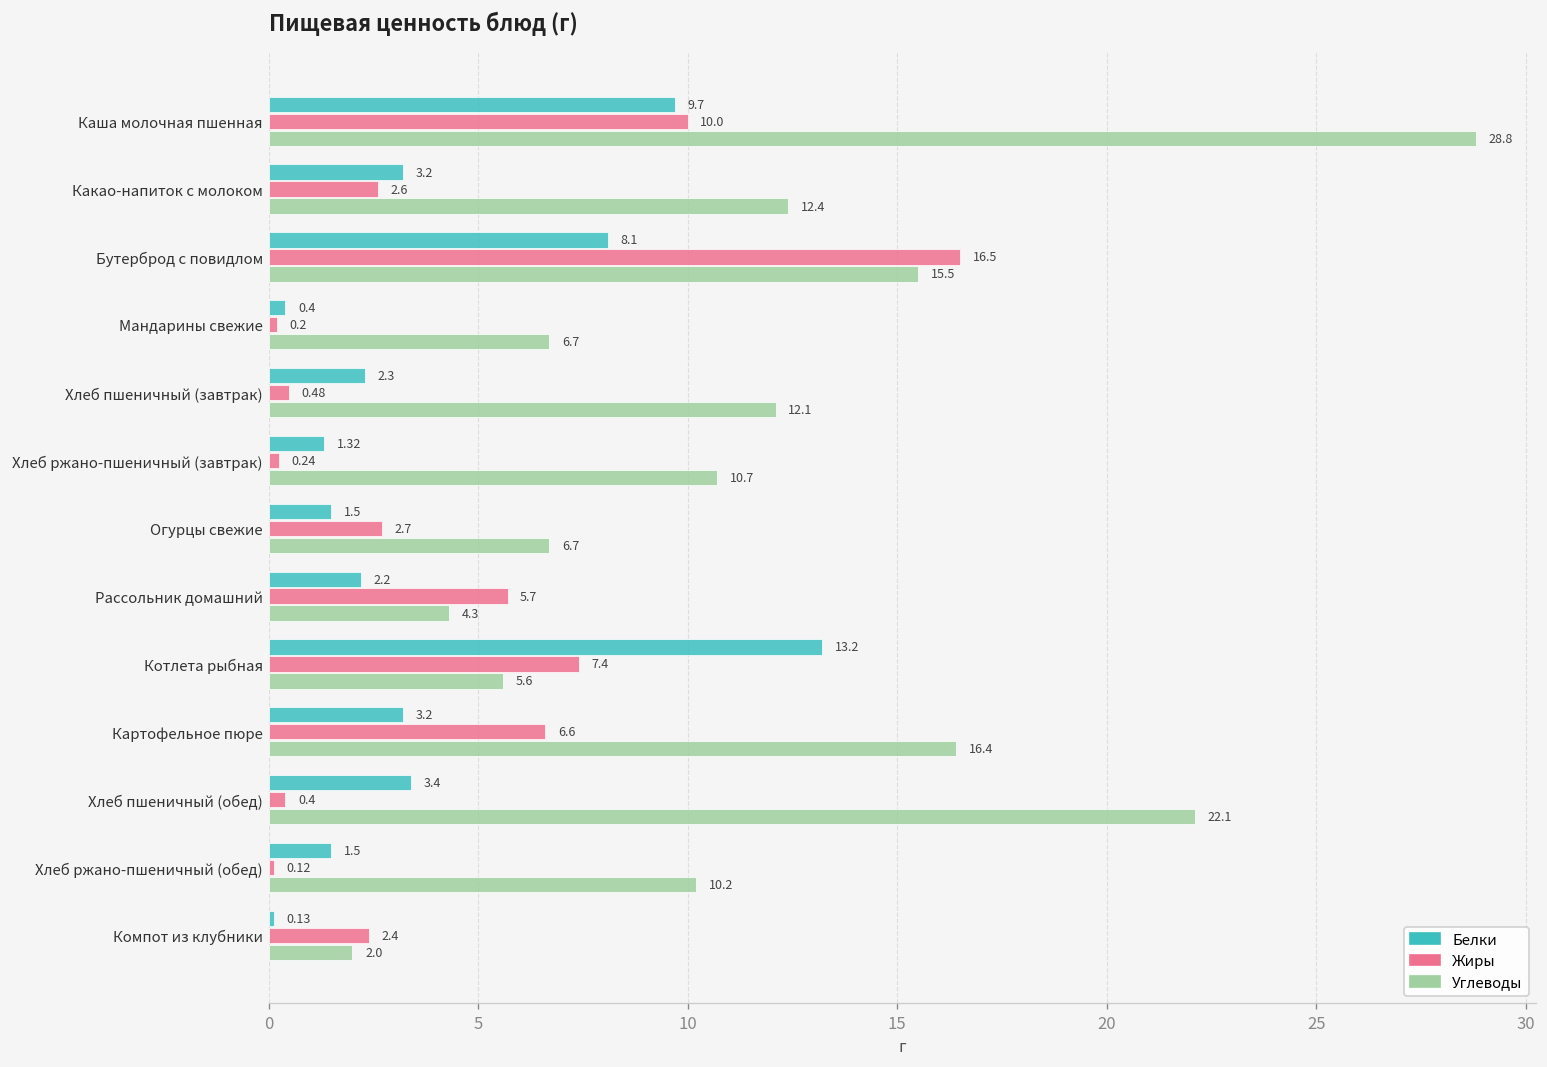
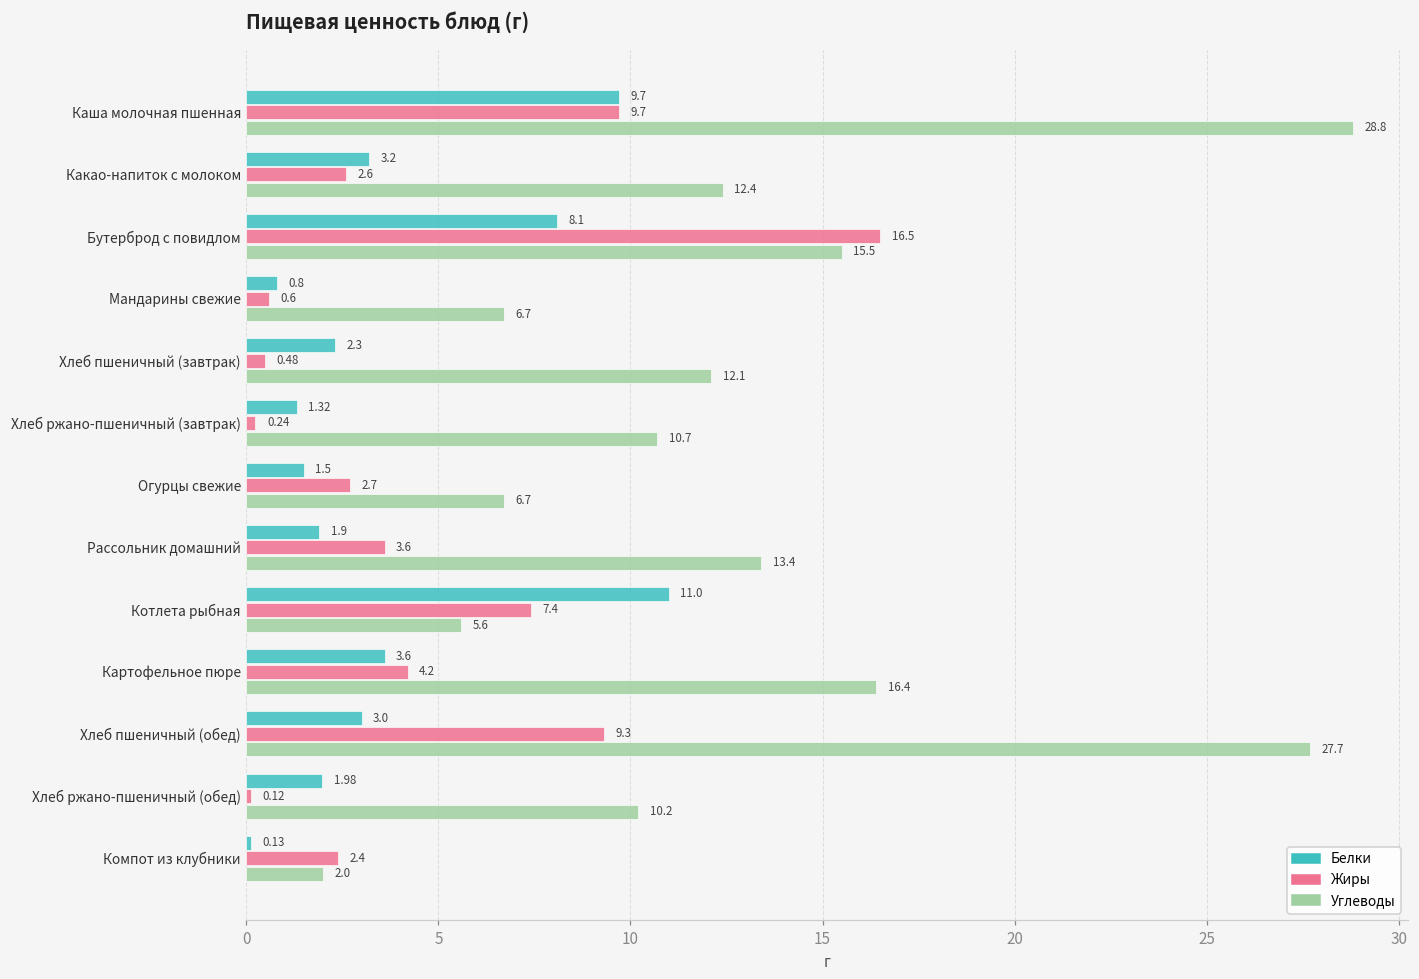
  {
    "Белки": {
      "Каша молочная пшенная": 9.7,
      "Какао-напиток с молоком": 3.2,
      "Бутерброд с повидлом": 8.1,
-     "Мандарины свежие": 0.4,
+     "Мандарины свежие": 0.8,
      "Хлеб пшеничный (завтрак)": 2.3,
      "Хлеб ржано-пшеничный (завтрак)": 1.32,
      "Огурцы свежие": 1.5,
-     "Рассольник домашний": 2.2,
-     "Котлета рыбная": 13.2,
-     "Картофельное пюре": 3.2,
-     "Хлеб пшеничный (обед)": 3.4,
-     "Хлеб ржано-пшеничный (обед)": 1.5,
+     "Рассольник домашний": 1.9,
+     "Котлета рыбная": 11.0,
+     "Картофельное пюре": 3.6,
+     "Хлеб пшеничный (обед)": 3.0,
+     "Хлеб ржано-пшеничный (обед)": 1.98,
      "Компот из клубники": 0.13
    },
    "Жиры": {
-     "Каша молочная пшенная": 10.0,
+     "Каша молочная пшенная": 9.7,
      "Какао-напиток с молоком": 2.6,
      "Бутерброд с повидлом": 16.5,
-     "Мандарины свежие": 0.2,
+     "Мандарины свежие": 0.6,
      "Хлеб пшеничный (завтрак)": 0.48,
      "Хлеб ржано-пшеничный (завтрак)": 0.24,
      "Огурцы свежие": 2.7,
-     "Рассольник домашний": 5.7,
+     "Рассольник домашний": 3.6,
      "Котлета рыбная": 7.4,
-     "Картофельное пюре": 6.6,
-     "Хлеб пшеничный (обед)": 0.4,
+     "Картофельное пюре": 4.2,
+     "Хлеб пшеничный (обед)": 9.3,
      "Хлеб ржано-пшеничный (обед)": 0.12,
      "Компот из клубники": 2.4
    },
    "Углеводы": {
      "Каша молочная пшенная": 28.8,
      "Какао-напиток с молоком": 12.4,
      "Бутерброд с повидлом": 15.5,
      "Мандарины свежие": 6.7,
      "Хлеб пшеничный (завтрак)": 12.1,
      "Хлеб ржано-пшеничный (завтрак)": 10.7,
      "Огурцы свежие": 6.7,
-     "Рассольник домашний": 4.3,
+     "Рассольник домашний": 13.4,
      "Котлета рыбная": 5.6,
      "Картофельное пюре": 16.4,
-     "Хлеб пшеничный (обед)": 22.1,
+     "Хлеб пшеничный (обед)": 27.7,
      "Хлеб ржано-пшеничный (обед)": 10.2,
      "Компот из клубники": 2.0
    }
  }
